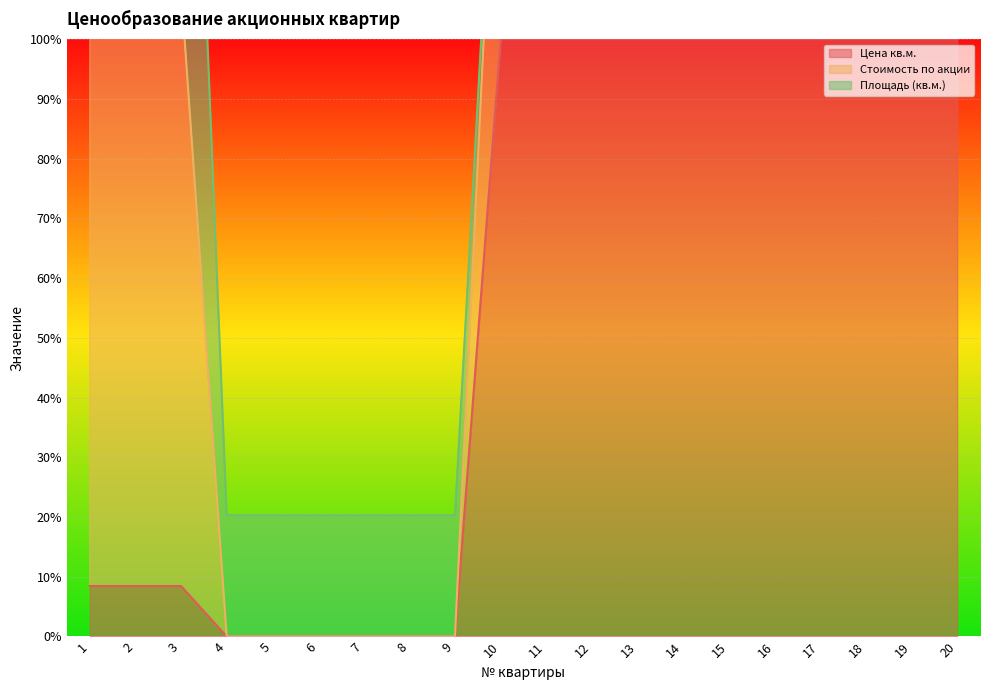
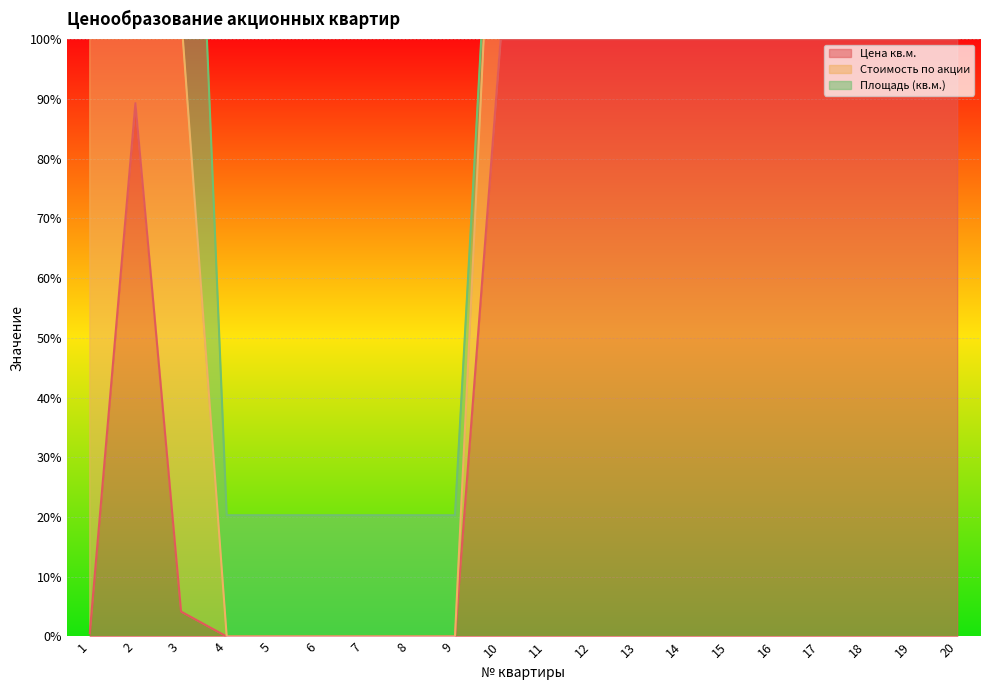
  {
    "Цена кв.м.": {
-     "1": "8%",
-     "2": "8%",
-     "3": "8%",
+     "1": "1%",
+     "2": "89%",
+     "3": "4%",
      "10": "100%",
      "11": "100%",
      "12": "100%",
      "13": "100%",
      "14": "100%",
      "15": "100%",
      "16": "100%",
      "17": "100%",
      "18": "100%",
      "19": "100%",
      "20": "100%"
    },
    "Площадь (кв.м.)": {
      "4": "20%",
      "5": "20%",
      "6": "20%",
      "7": "20%",
      "8": "20%",
      "9": "20%"
    }
  }
